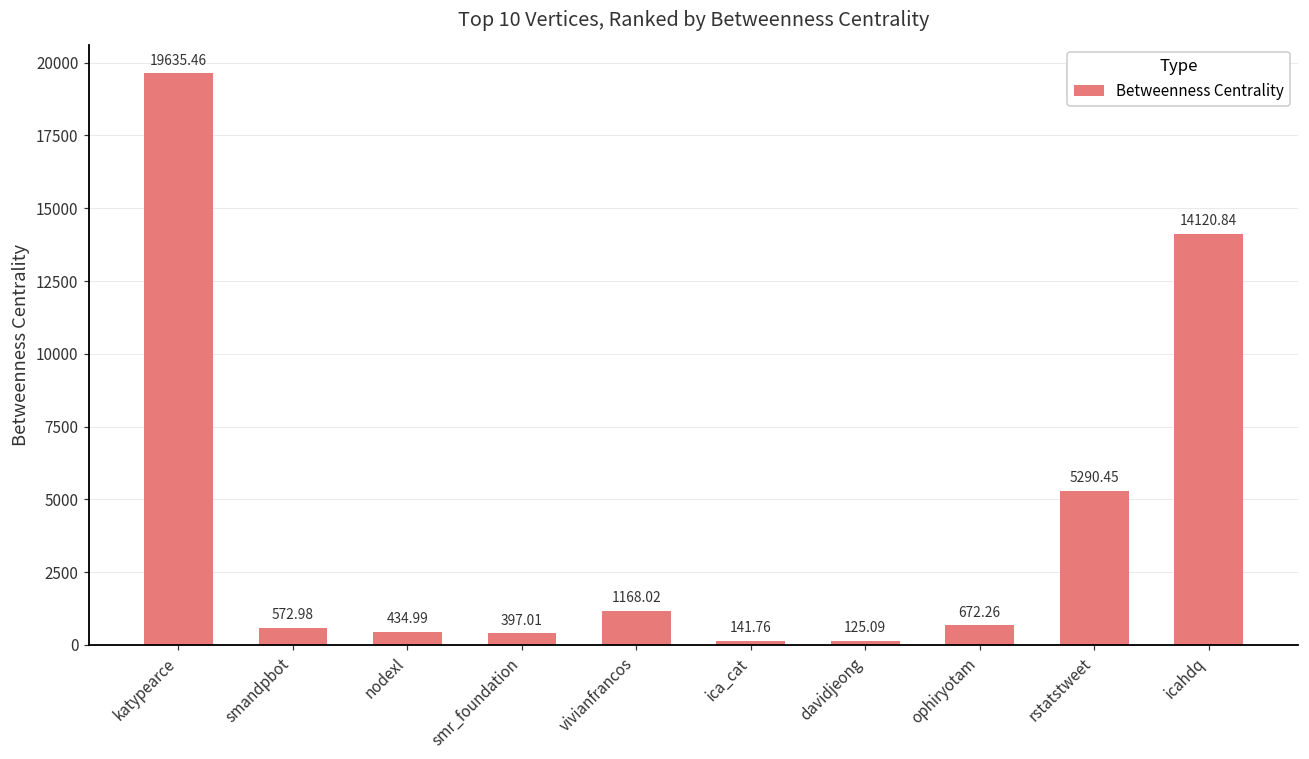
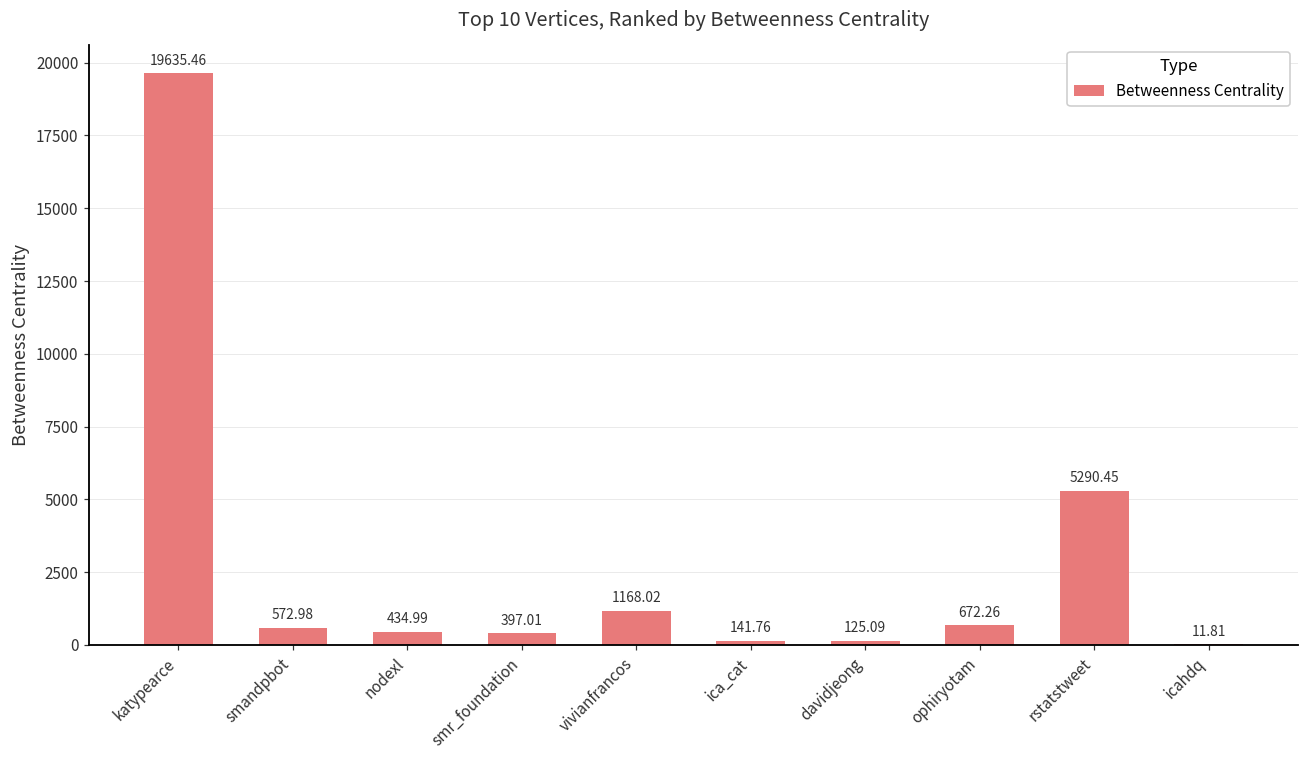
  {
    "katypearce": 19635.46,
    "smandpbot": 572.98,
    "nodexl": 434.99,
    "smr_foundation": 397.01,
    "vivianfrancos": 1168.02,
    "ica_cat": 141.76,
    "davidjeong": 125.09,
    "ophiryotam": 672.26,
    "rstatstweet": 5290.45,
-   "icahdq": 14120.84
+   "icahdq": 11.81
  }
